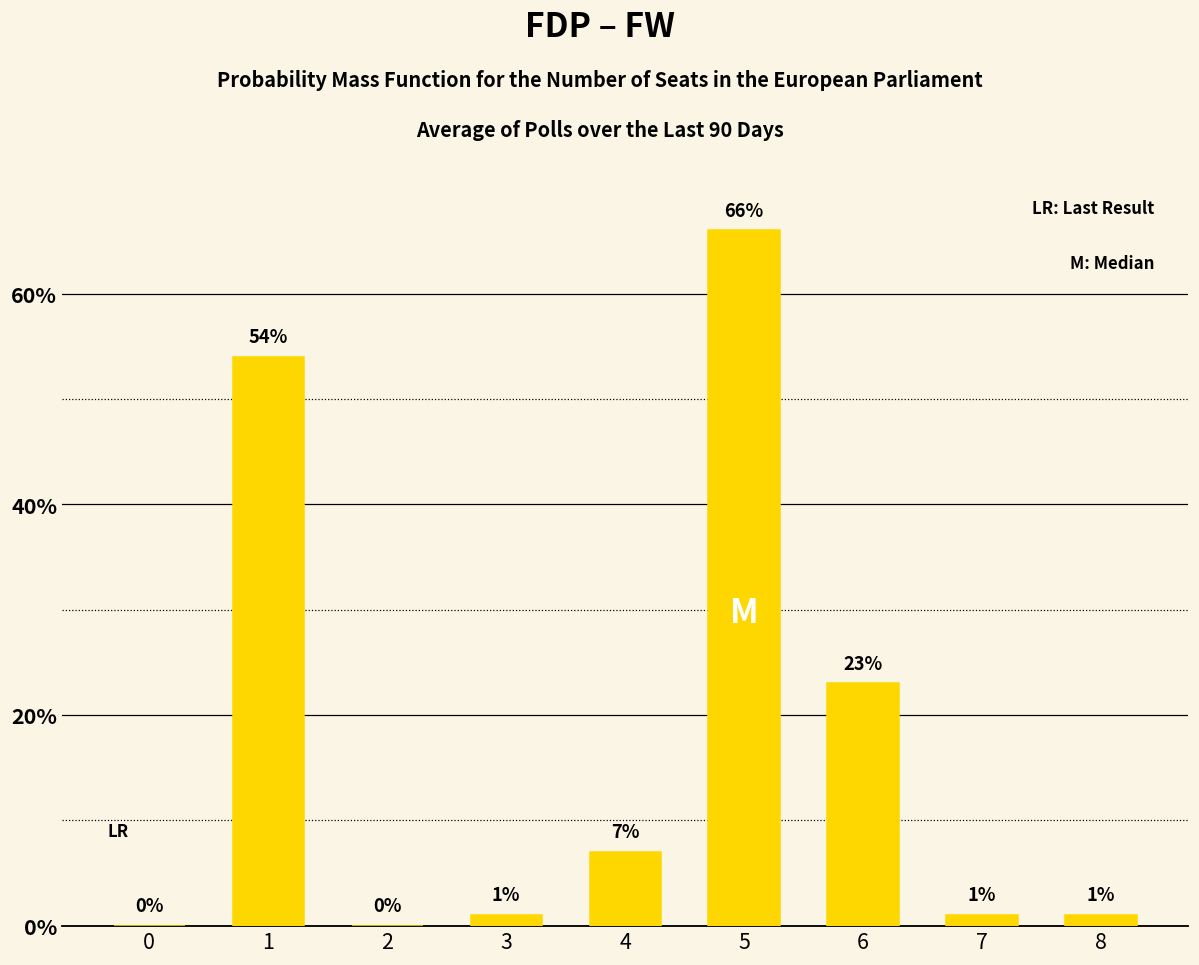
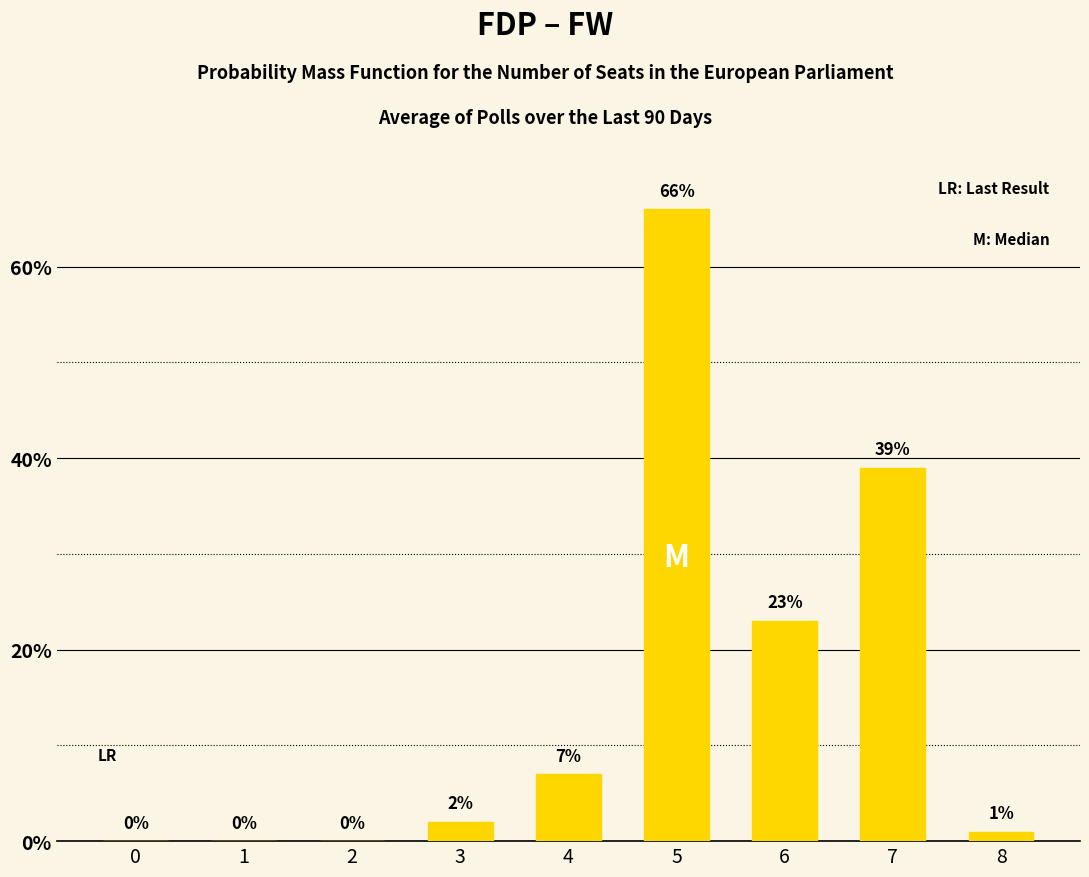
  {
    "0": "0%",
-   "1": "54%",
+   "1": "0%",
    "2": "0%",
-   "3": "1%",
+   "3": "2%",
    "4": "7%",
    "5": "66%",
    "6": "23%",
-   "7": "1%",
+   "7": "39%",
    "8": "1%"
  }
